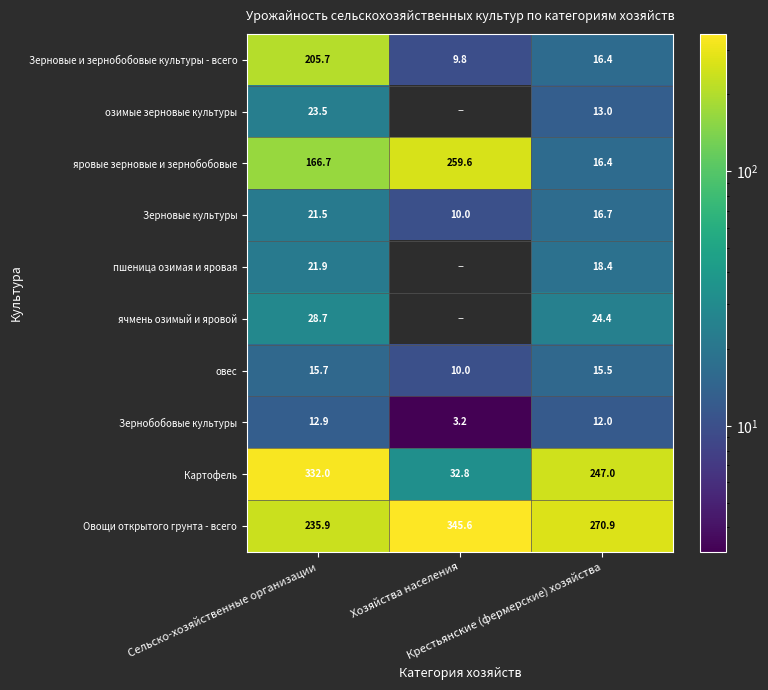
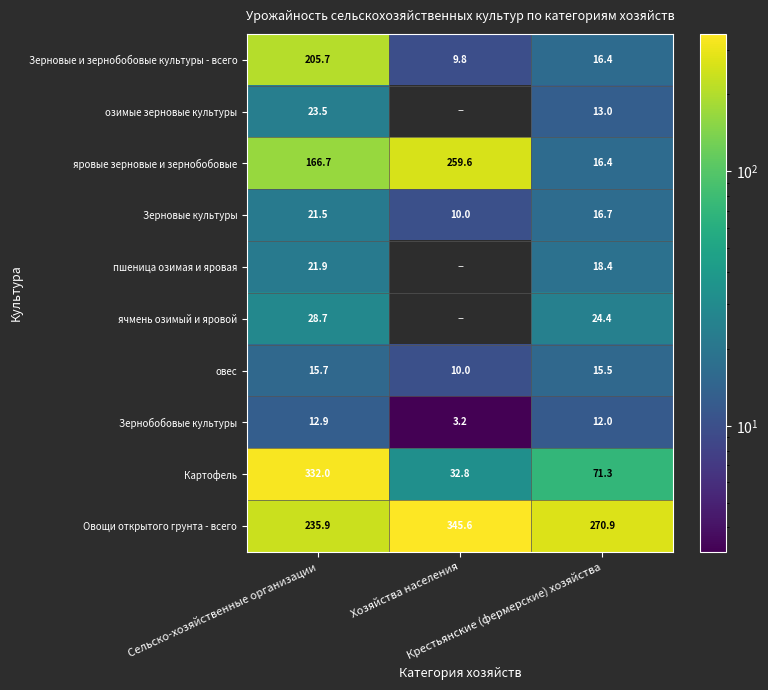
  {
    "Зерновые и зернобобовые культуры - всего": {
      "Сельско-хозяйственные организации": 205.7,
      "Хозяйства населения": 9.8,
      "Крестьянские (фермерские) хозяйства": 16.4
    },
    "озимые зерновые культуры": {
      "Сельско-хозяйственные организации": 23.5,
      "Крестьянские (фермерские) хозяйства": 13.0
    },
    "яровые зерновые и зернобобовые": {
      "Сельско-хозяйственные организации": 166.7,
      "Хозяйства населения": 259.6,
      "Крестьянские (фермерские) хозяйства": 16.4
    },
    "Зерновые культуры": {
      "Сельско-хозяйственные организации": 21.5,
      "Хозяйства населения": 10.0,
      "Крестьянские (фермерские) хозяйства": 16.7
    },
    "пшеница озимая и яровая": {
      "Сельско-хозяйственные организации": 21.9,
      "Крестьянские (фермерские) хозяйства": 18.4
    },
    "ячмень озимый и яровой": {
      "Сельско-хозяйственные организации": 28.7,
      "Крестьянские (фермерские) хозяйства": 24.4
    },
    "овес": {
      "Сельско-хозяйственные организации": 15.7,
      "Хозяйства населения": 10.0,
      "Крестьянские (фермерские) хозяйства": 15.5
    },
    "Зернобобовые культуры": {
      "Сельско-хозяйственные организации": 12.9,
      "Хозяйства населения": 3.2,
      "Крестьянские (фермерские) хозяйства": 12.0
    },
    "Картофель": {
      "Сельско-хозяйственные организации": 332.0,
      "Хозяйства населения": 32.8,
-     "Крестьянские (фермерские) хозяйства": 247.0
+     "Крестьянские (фермерские) хозяйства": 71.3
    },
    "Овощи открытого грунта - всего": {
      "Сельско-хозяйственные организации": 235.9,
      "Хозяйства населения": 345.6,
      "Крестьянские (фермерские) хозяйства": 270.9
    }
  }
